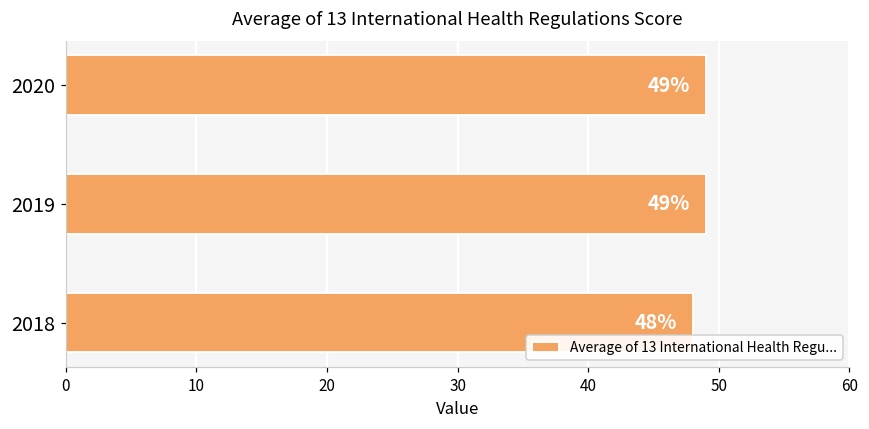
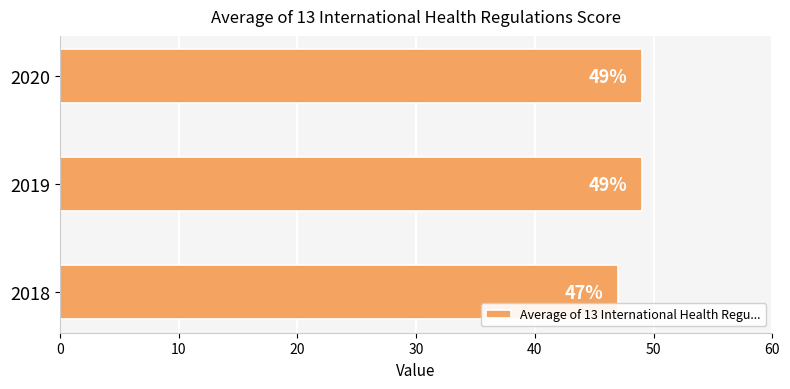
  {
    "2020": "49%",
    "2019": "49%",
-   "2018": "48%"
+   "2018": "47%"
  }
